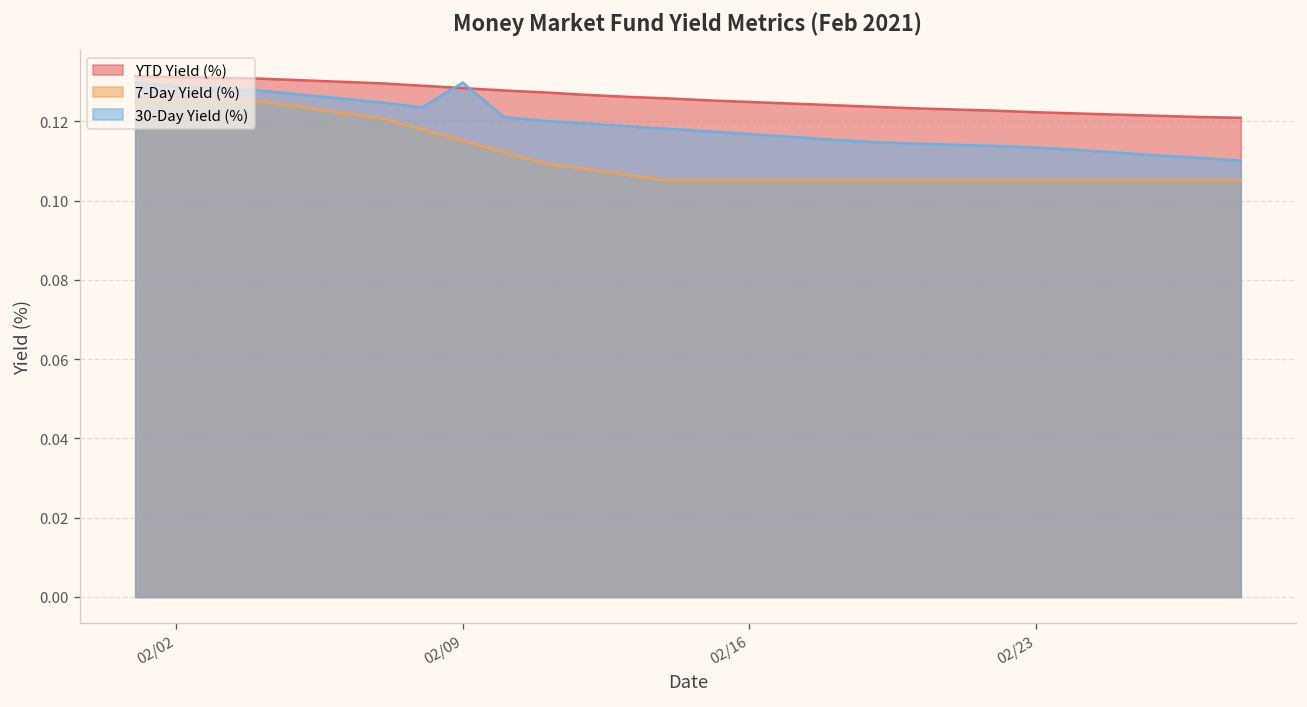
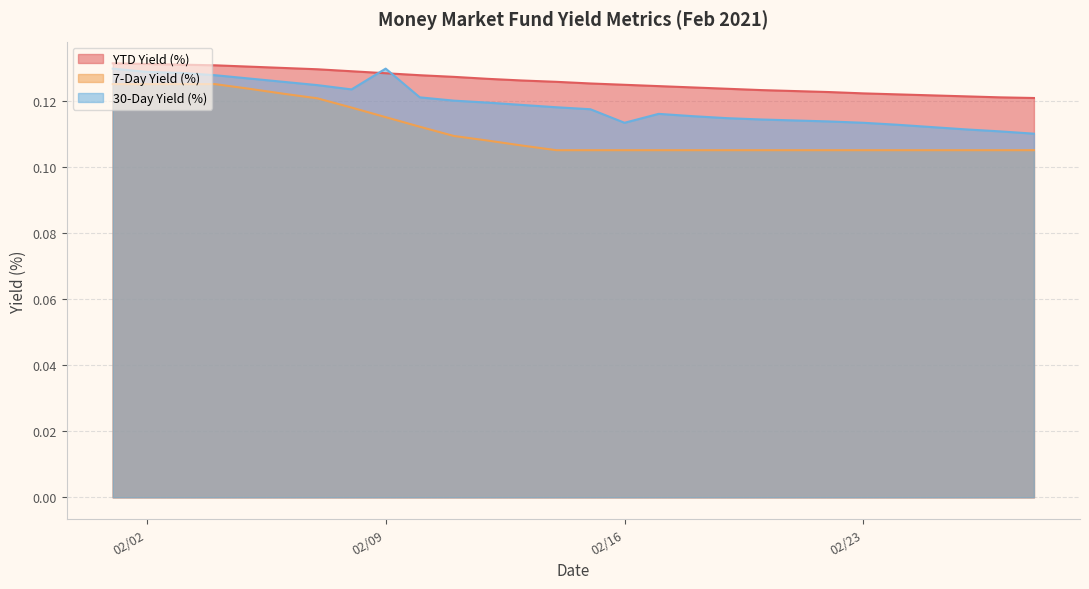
  {
    "30-Day Yield (%)": {
      "02/09": 0.130,
-     "02/16": 0.117,
+     "02/16": 0.113,
      "02/23": 0.113
    }
  }
